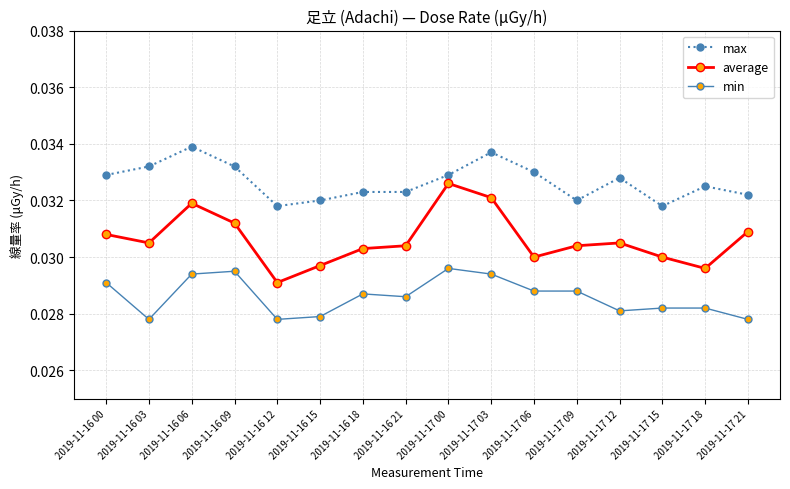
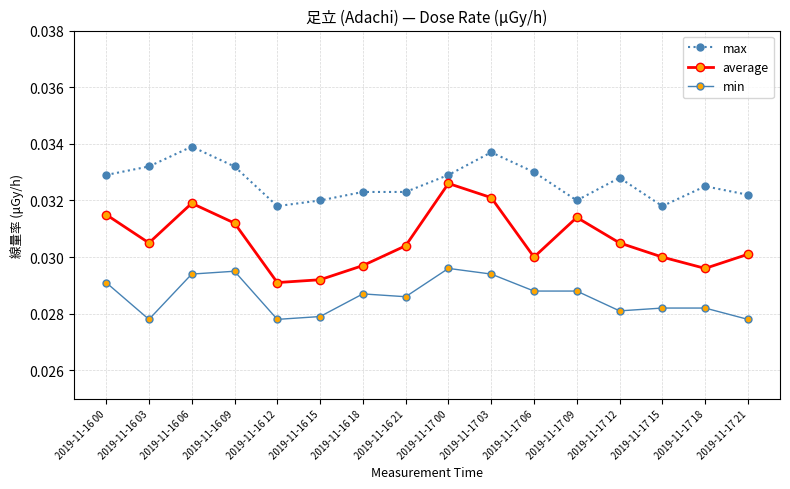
  {
    "average": {
-     "2019-11-16 00": 0.0308,
+     "2019-11-16 00": 0.0315,
      "2019-11-16 03": 0.0305,
      "2019-11-16 06": 0.0319,
      "2019-11-16 09": 0.0312,
      "2019-11-16 12": 0.0291,
-     "2019-11-16 15": 0.0297,
-     "2019-11-16 18": 0.0303,
+     "2019-11-16 15": 0.0292,
+     "2019-11-16 18": 0.0297,
      "2019-11-16 21": 0.0304,
      "2019-11-17 00": 0.0326,
      "2019-11-17 03": 0.0321,
      "2019-11-17 06": 0.0300,
-     "2019-11-17 09": 0.0304,
+     "2019-11-17 09": 0.0314,
      "2019-11-17 12": 0.0305,
      "2019-11-17 15": 0.0300,
      "2019-11-17 18": 0.0296,
-     "2019-11-17 21": 0.0309
+     "2019-11-17 21": 0.0301
    }
  }
